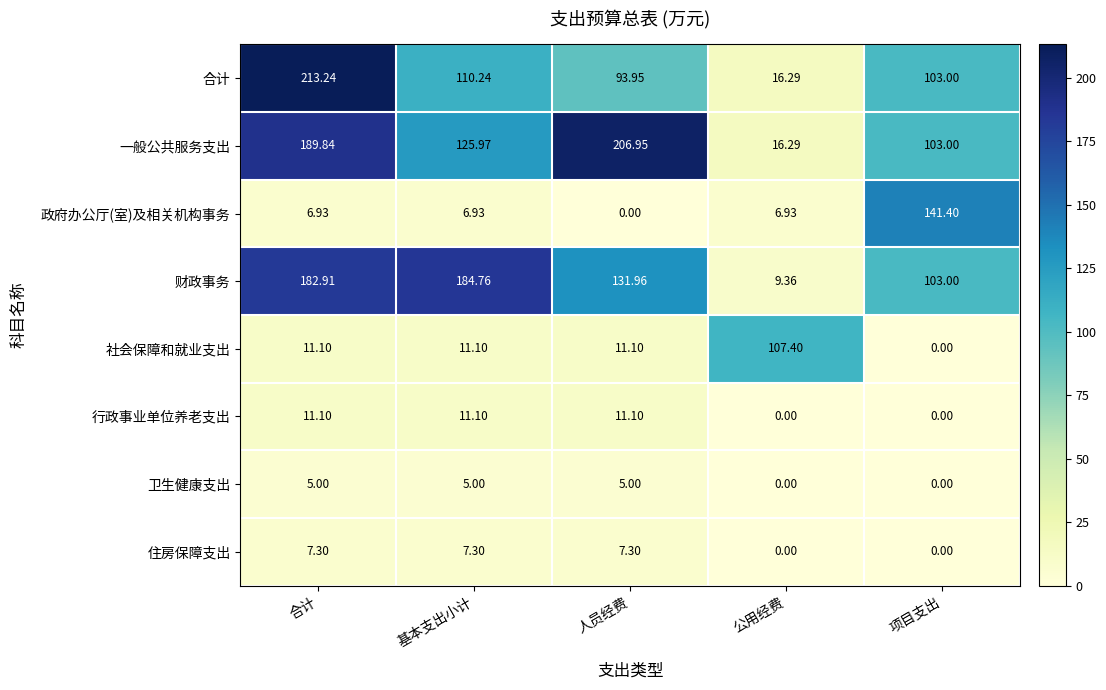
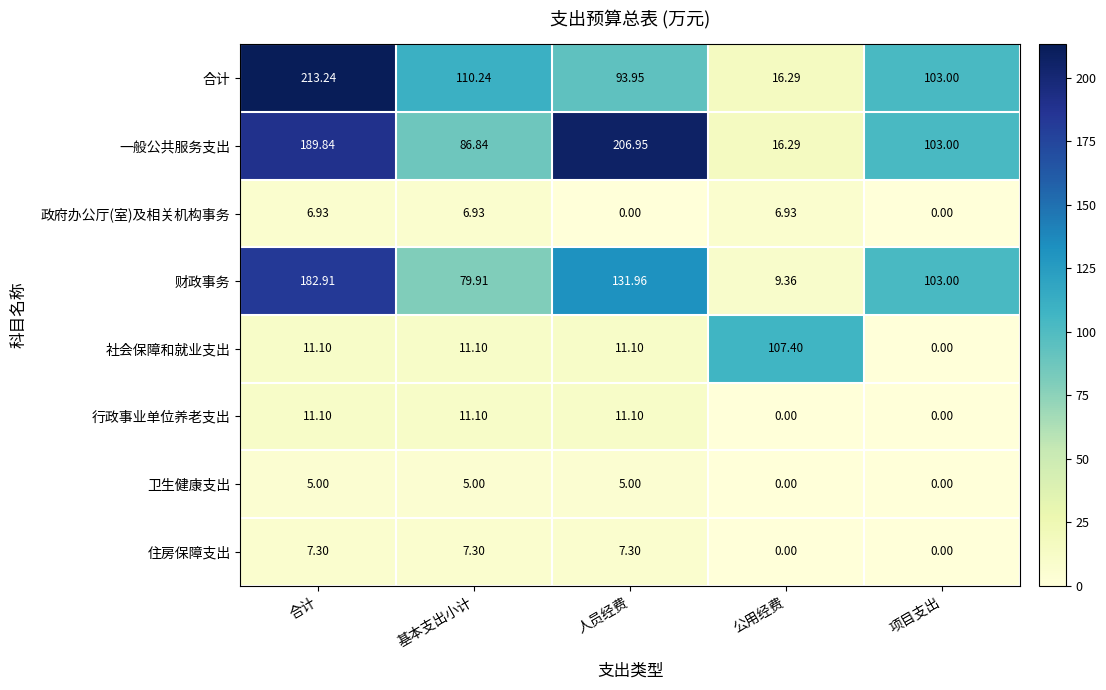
  {
    "合计": {
      "合计": 213.24,
      "基本支出小计": 110.24,
      "人员经费": 93.95,
      "公用经费": 16.29,
      "项目支出": 103.00
    },
    "一般公共服务支出": {
      "合计": 189.84,
-     "基本支出小计": 125.97,
+     "基本支出小计": 86.84,
      "人员经费": 206.95,
      "公用经费": 16.29,
      "项目支出": 103.00
    },
    "政府办公厅(室)及相关机构事务": {
      "合计": 6.93,
      "基本支出小计": 6.93,
      "人员经费": 0.00,
      "公用经费": 6.93,
-     "项目支出": 141.40
+     "项目支出": 0.00
    },
    "财政事务": {
      "合计": 182.91,
-     "基本支出小计": 184.76,
+     "基本支出小计": 79.91,
      "人员经费": 131.96,
      "公用经费": 9.36,
      "项目支出": 103.00
    },
    "社会保障和就业支出": {
      "合计": 11.10,
      "基本支出小计": 11.10,
      "人员经费": 11.10,
      "公用经费": 107.40,
      "项目支出": 0.00
    },
    "行政事业单位养老支出": {
      "合计": 11.10,
      "基本支出小计": 11.10,
      "人员经费": 11.10,
      "公用经费": 0.00,
      "项目支出": 0.00
    },
    "卫生健康支出": {
      "合计": 5.00,
      "基本支出小计": 5.00,
      "人员经费": 5.00,
      "公用经费": 0.00,
      "项目支出": 0.00
    },
    "住房保障支出": {
      "合计": 7.30,
      "基本支出小计": 7.30,
      "人员经费": 7.30,
      "公用经费": 0.00,
      "项目支出": 0.00
    }
  }
